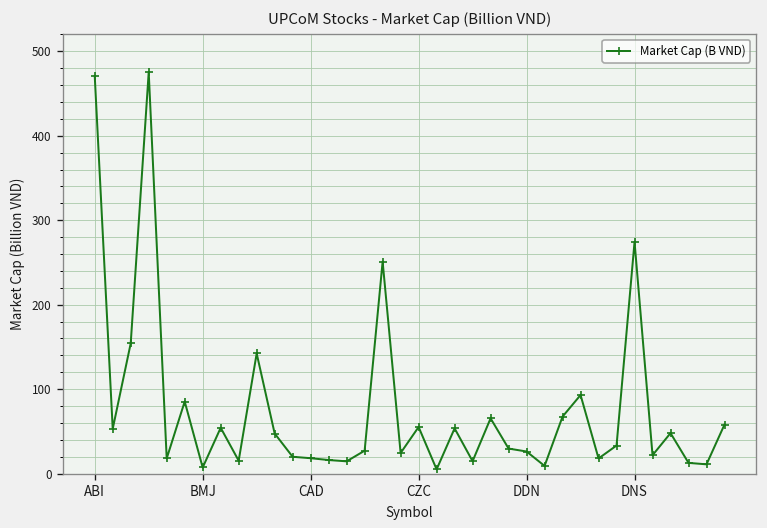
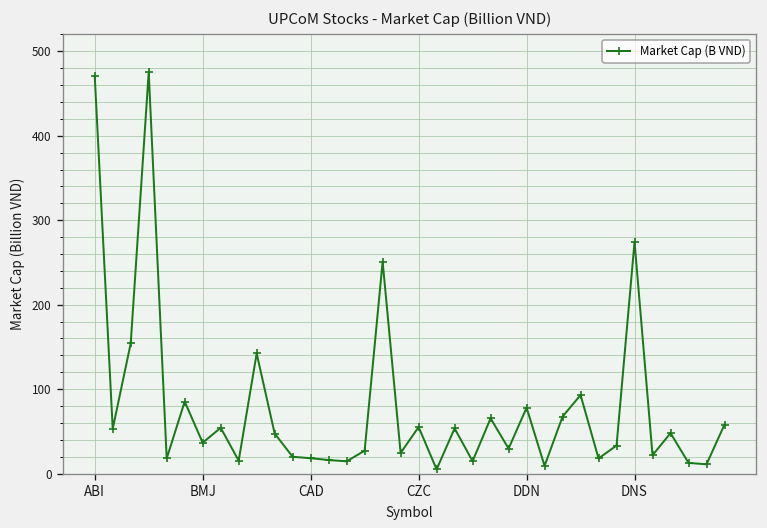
  {
    "ABI": 470,
-   "BMJ": 10,
+   "BMJ": 40,
    "CAD": 20,
    "CZC": 60,
-   "DDN": 30,
+   "DDN": 80,
    "DNS": 270
  }
